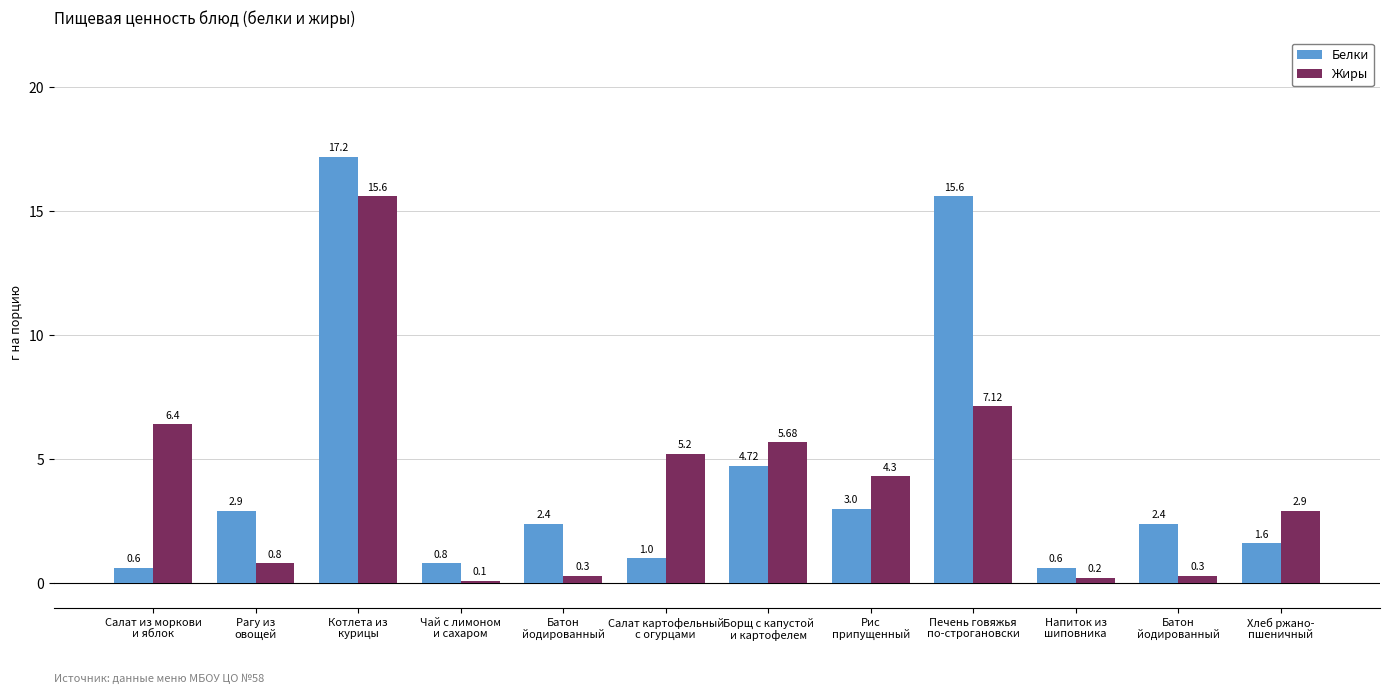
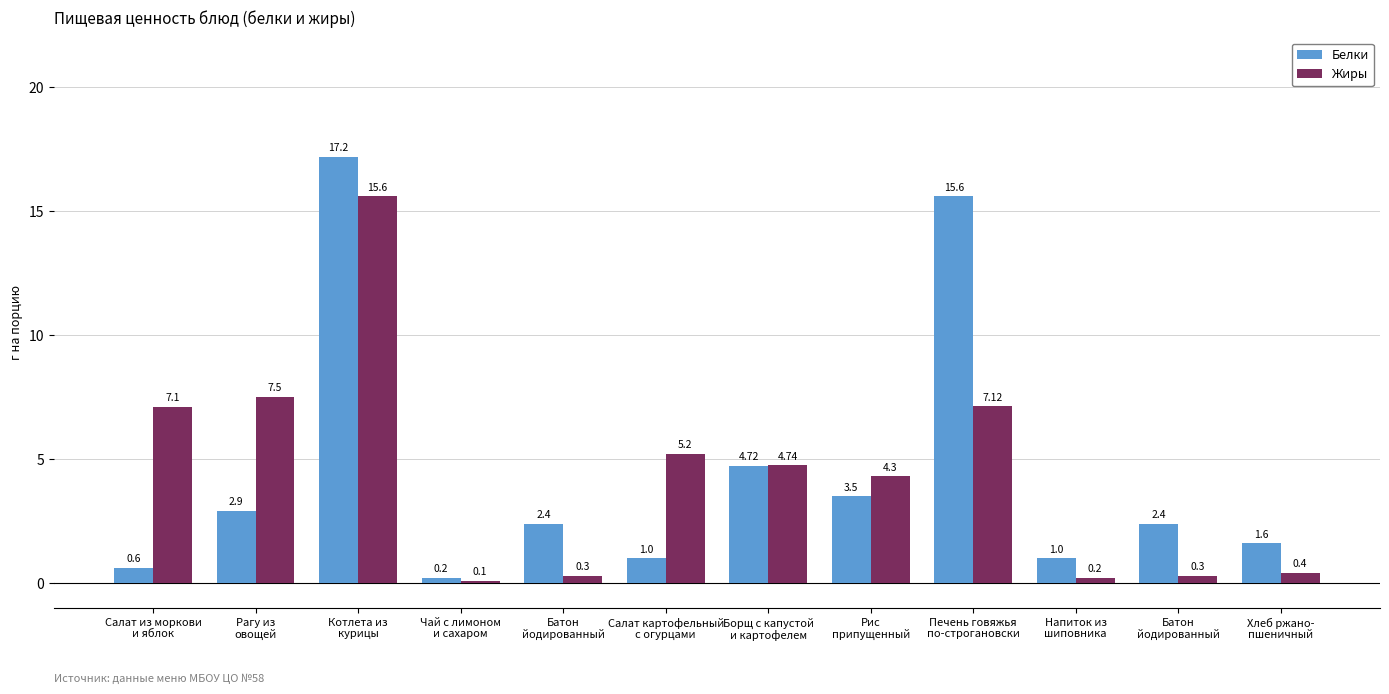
  {
    "Белки": {
      "Салат из моркови и яблок": 0.6,
      "Рагу из овощей": 2.9,
      "Котлета из курицы": 17.2,
-     "Чай с лимоном и сахаром": 0.8,
+     "Чай с лимоном и сахаром": 0.2,
      "Салат картофельный с огурцами": 1.0,
      "Борщ с капустой и картофелем": 4.72,
-     "Рис припущенный": 3.0,
+     "Рис припущенный": 3.5,
      "Печень говяжья по-строгановски": 15.6,
-     "Напиток из шиповника": 0.6,
+     "Напиток из шиповника": 1.0,
      "Хлеб ржано- пшеничный": 1.6
    },
    "Жиры": {
-     "Салат из моркови и яблок": 6.4,
-     "Рагу из овощей": 0.8,
+     "Салат из моркови и яблок": 7.1,
+     "Рагу из овощей": 7.5,
      "Котлета из курицы": 15.6,
      "Чай с лимоном и сахаром": 0.1,
      "Салат картофельный с огурцами": 5.2,
-     "Борщ с капустой и картофелем": 5.68,
+     "Борщ с капустой и картофелем": 4.74,
      "Рис припущенный": 4.3,
      "Печень говяжья по-строгановски": 7.12,
      "Напиток из шиповника": 0.2,
-     "Хлеб ржано- пшеничный": 2.9
+     "Хлеб ржано- пшеничный": 0.4
    }
  }
